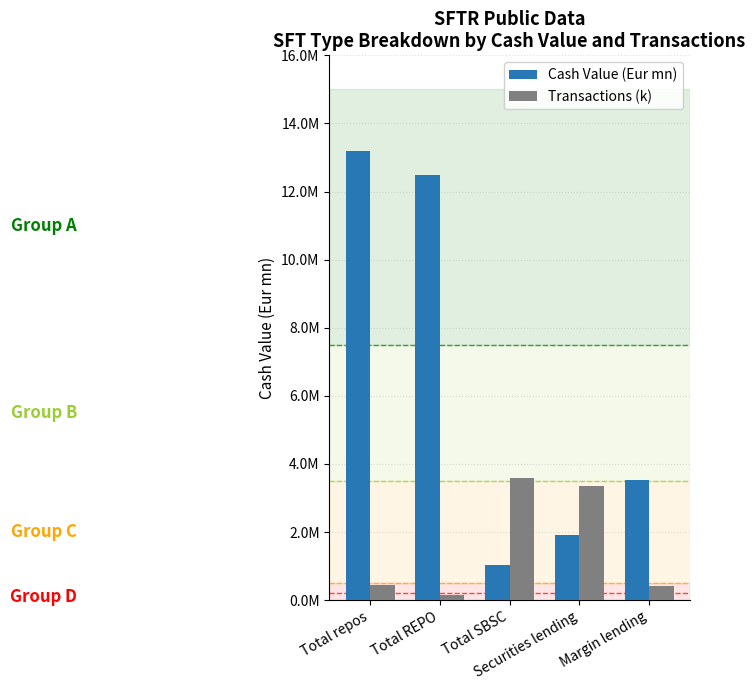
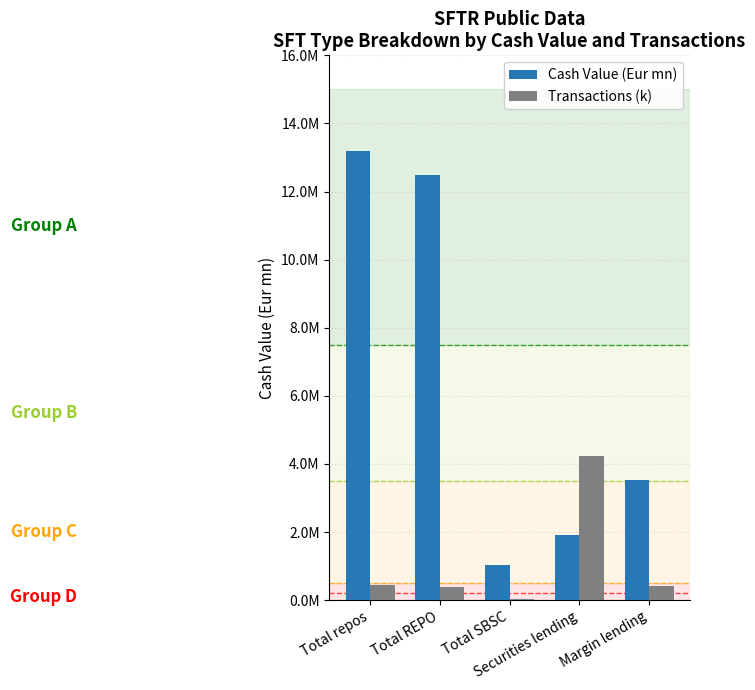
  {
    "Cash Value (Eur mn)": {
      "Total repos": 13200000,
      "Total REPO": 12500000,
      "Total SBSC": 1000000,
      "Securities lending": 1900000,
      "Margin lending": 3500000
    },
    "Transactions (k)": {
      "Total repos": 400000,
-     "Total REPO": 200000,
-     "Total SBSC": 3600000,
-     "Securities lending": 3400000,
+     "Total REPO": 400000,
+     "Total SBSC": 0,
+     "Securities lending": 4200000,
      "Margin lending": 400000
    }
  }
